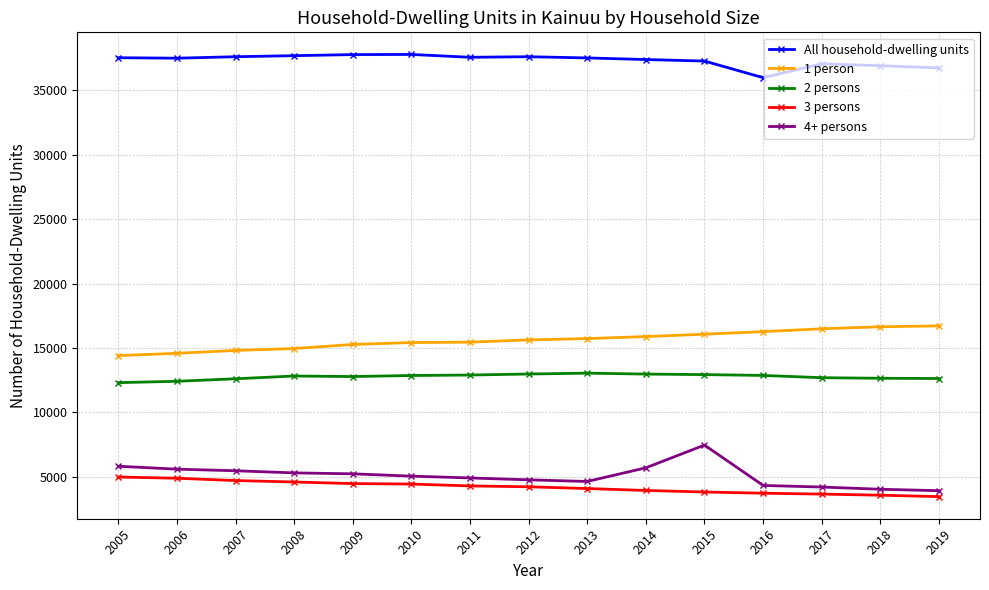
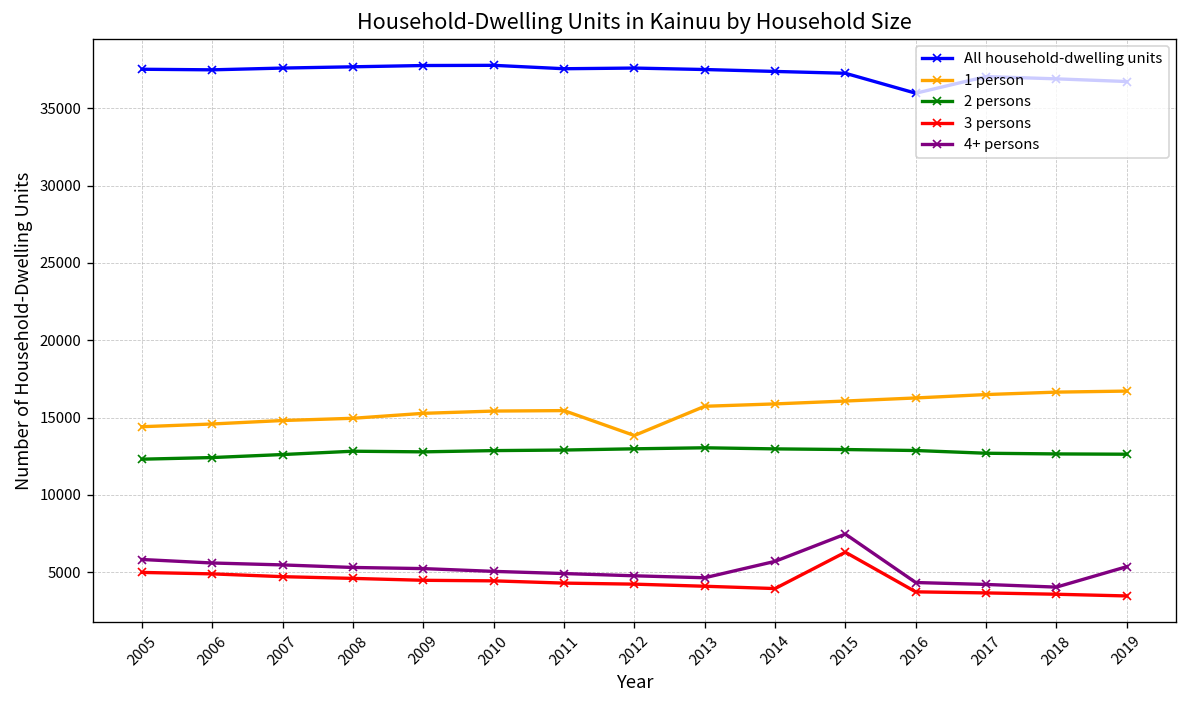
  {
    "All household-dwelling units": {
      "2005": 37500,
      "2006": 37500,
      "2007": 37600,
      "2008": 37700,
      "2009": 37800,
      "2010": 37800,
      "2011": 37600,
      "2012": 37600,
      "2013": 37500,
      "2014": 37400,
      "2015": 37300,
      "2016": 36000
    },
    "1 person": {
      "2005": 14400,
      "2006": 14600,
      "2007": 14800,
      "2008": 15000,
      "2009": 15300,
      "2010": 15400,
      "2011": 15500,
-     "2012": 15600,
+     "2012": 13800,
      "2013": 15700,
      "2014": 15900,
      "2015": 16100,
      "2016": 16300,
      "2017": 16500,
      "2018": 16600,
      "2019": 16700
    },
    "2 persons": {
      "2005": 12300,
      "2006": 12400,
      "2007": 12600,
      "2008": 12800,
      "2009": 12800,
      "2010": 12900,
      "2011": 12900,
      "2012": 13000,
      "2013": 13000,
      "2014": 13000,
      "2015": 12900,
      "2016": 12900,
      "2017": 12700,
      "2018": 12700,
      "2019": 12600
    },
    "3 persons": {
      "2005": 5000,
      "2006": 4900,
      "2007": 4700,
      "2008": 4600,
      "2009": 4500,
      "2010": 4400,
      "2011": 4300,
      "2012": 4200,
      "2013": 4100,
      "2014": 3900,
-     "2015": 3800,
+     "2015": 6300,
      "2016": 3700,
      "2017": 3700,
      "2018": 3600,
      "2019": 3500
    },
    "4+ persons": {
      "2005": 5800,
      "2006": 5600,
      "2007": 5500,
      "2008": 5300,
      "2009": 5200,
      "2010": 5100,
      "2011": 4900,
      "2012": 4800,
      "2013": 4600,
      "2014": 5700,
      "2015": 7500,
      "2016": 4300,
      "2017": 4200,
      "2018": 4000,
-     "2019": 3900
+     "2019": 5400
    }
  }
